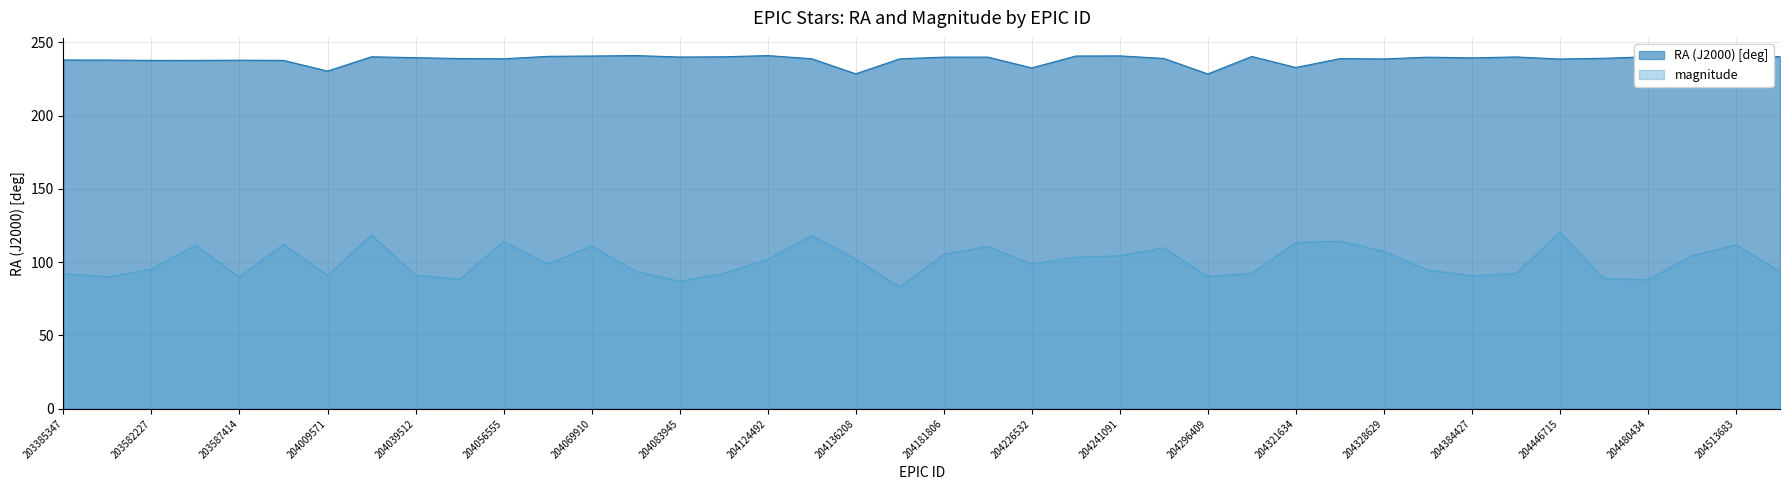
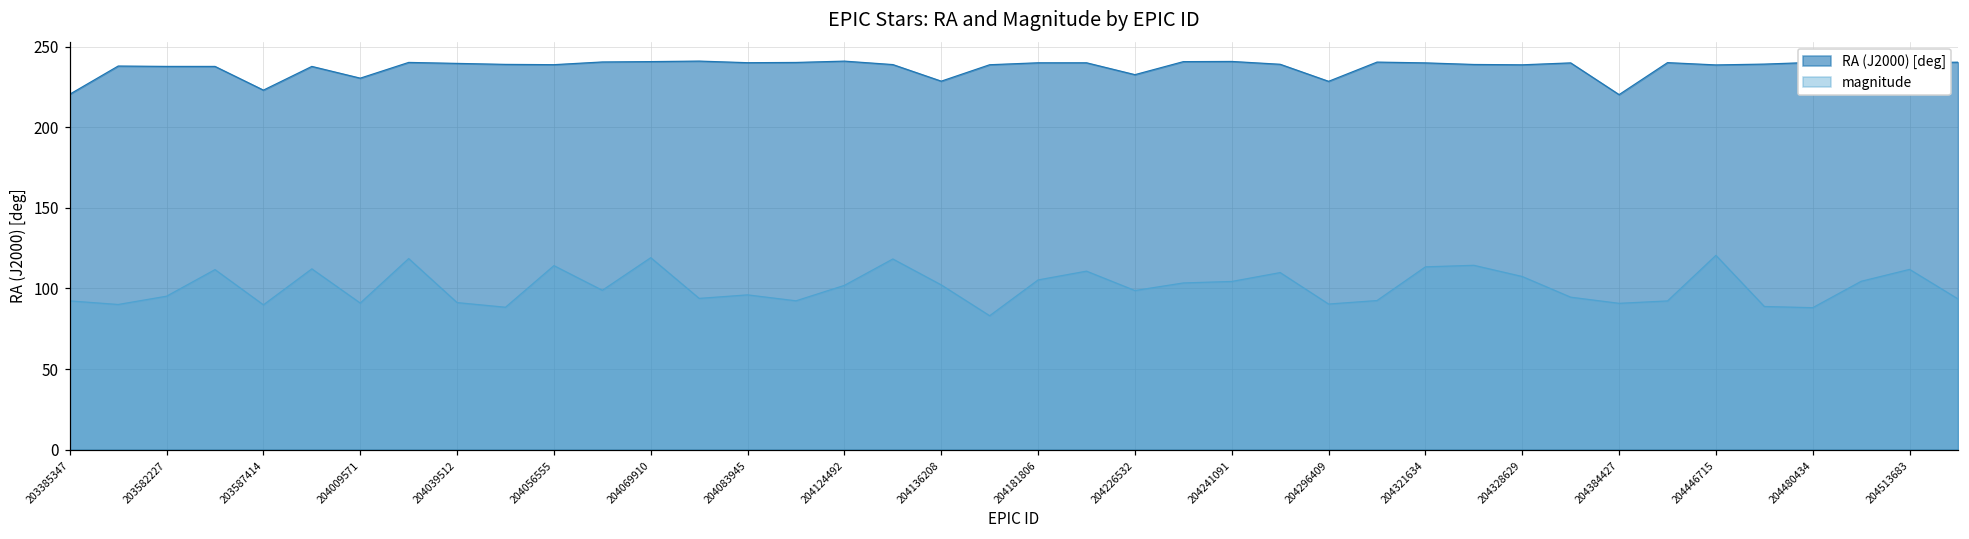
  {
    "RA (J2000) [deg]": {
-     "203385347": 238,
+     "203385347": 221,
      "203582227": 238,
-     "203587414": 238,
+     "203587414": 223,
      "204009571": 230,
      "204039512": 240,
      "204056555": 239,
      "204069910": 241,
      "204083945": 240,
      "204124492": 241,
      "204136208": 229,
      "204181806": 240,
      "204226532": 233,
      "204241091": 241,
      "204296409": 229,
-     "204321634": 233,
+     "204321634": 240,
      "204328629": 239,
-     "204384427": 240,
+     "204384427": 220,
      "204446715": 239
    },
    "magnitude": {
      "203385347": 92,
      "203582227": 95,
      "203587414": 90,
      "204009571": 91,
      "204039512": 91,
      "204056555": 114,
-     "204069910": 111,
-     "204083945": 87,
+     "204069910": 119,
+     "204083945": 96,
      "204124492": 102,
      "204136208": 102,
      "204181806": 105,
      "204226532": 99,
      "204241091": 104,
      "204296409": 90,
      "204321634": 113,
      "204328629": 107,
      "204384427": 91,
      "204446715": 121,
      "204480434": 88,
      "204513683": 112
    }
  }
